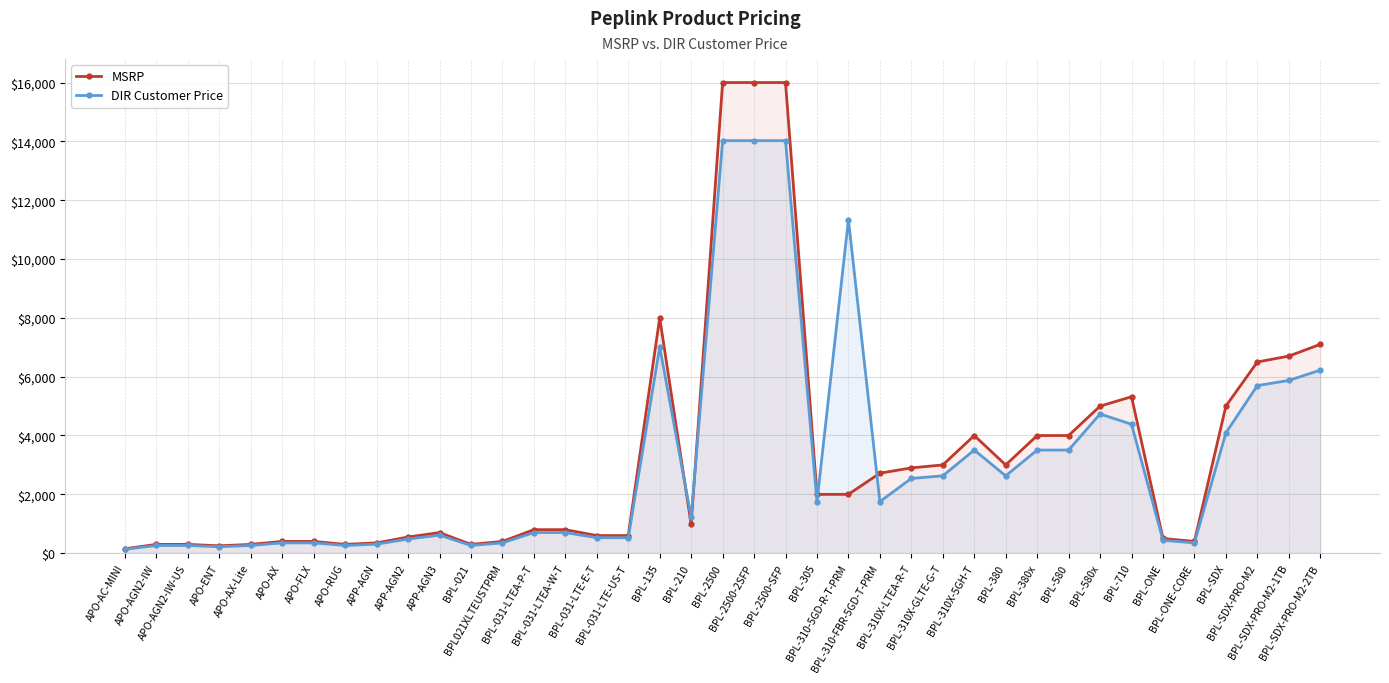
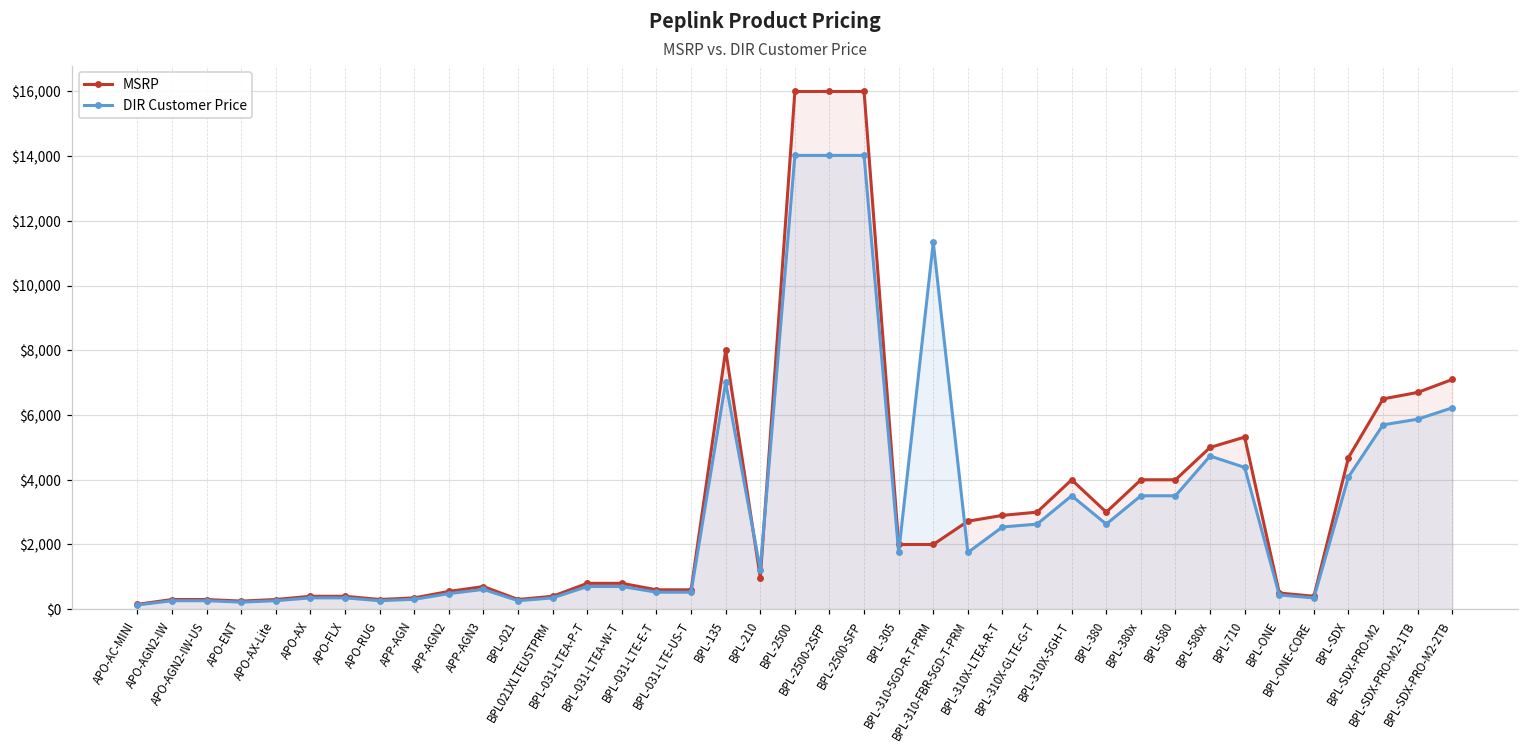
  {
    "MSRP": {
      "BPL-031-LTEA-P-T": "$800",
      "BPL-031-LTEA-W-T": "$800",
      "BPL-135": "$8,000",
      "BPL-210": "$1,000",
      "BPL-2500": "$16,000",
      "BPL-2500-2SFP": "$16,000",
      "BPL-2500-SFP": "$16,000",
      "BPL-305": "$2,000",
      "BPL-310-5GD-R-T-PRM": "$2,000",
      "BPL-310-FBR-5GD-T-PRM": "$2,700",
      "BPL-310X-LTEA-R-T": "$2,900",
      "BPL-310X-GLTE-G-T": "$3,000",
      "BPL-310X-5GH-T": "$4,000",
      "BPL-380": "$3,000",
      "BPL-380x": "$4,000",
      "BPL-580": "$4,000",
      "BPL-580x": "$5,000",
      "BPL-710": "$5,300",
-     "BPL-SDX": "$5,000",
+     "BPL-SDX": "$4,700",
      "BPL-SDX-PRO-M2": "$6,500",
      "BPL-SDX-PRO-M2-1TB": "$6,700",
      "BPL-SDX-PRO-M2-2TB": "$7,100"
    },
    "DIR Customer Price": {
      "BPL-031-LTEA-P-T": "$700",
      "BPL-031-LTEA-W-T": "$700",
      "BPL-135": "$7,000",
      "BPL-210": "$1,200",
      "BPL-2500": "$14,000",
      "BPL-2500-2SFP": "$14,000",
      "BPL-2500-SFP": "$14,000",
      "BPL-305": "$1,800",
      "BPL-310-5GD-R-T-PRM": "$11,300",
      "BPL-310-FBR-5GD-T-PRM": "$1,800",
      "BPL-310X-LTEA-R-T": "$2,500",
      "BPL-310X-GLTE-G-T": "$2,600",
      "BPL-310X-5GH-T": "$3,500",
      "BPL-380": "$2,600",
      "BPL-380x": "$3,500",
      "BPL-580": "$3,500",
      "BPL-580x": "$4,700",
      "BPL-710": "$4,400",
      "BPL-SDX": "$4,100",
      "BPL-SDX-PRO-M2": "$5,700",
      "BPL-SDX-PRO-M2-1TB": "$5,900",
      "BPL-SDX-PRO-M2-2TB": "$6,200"
    }
  }
